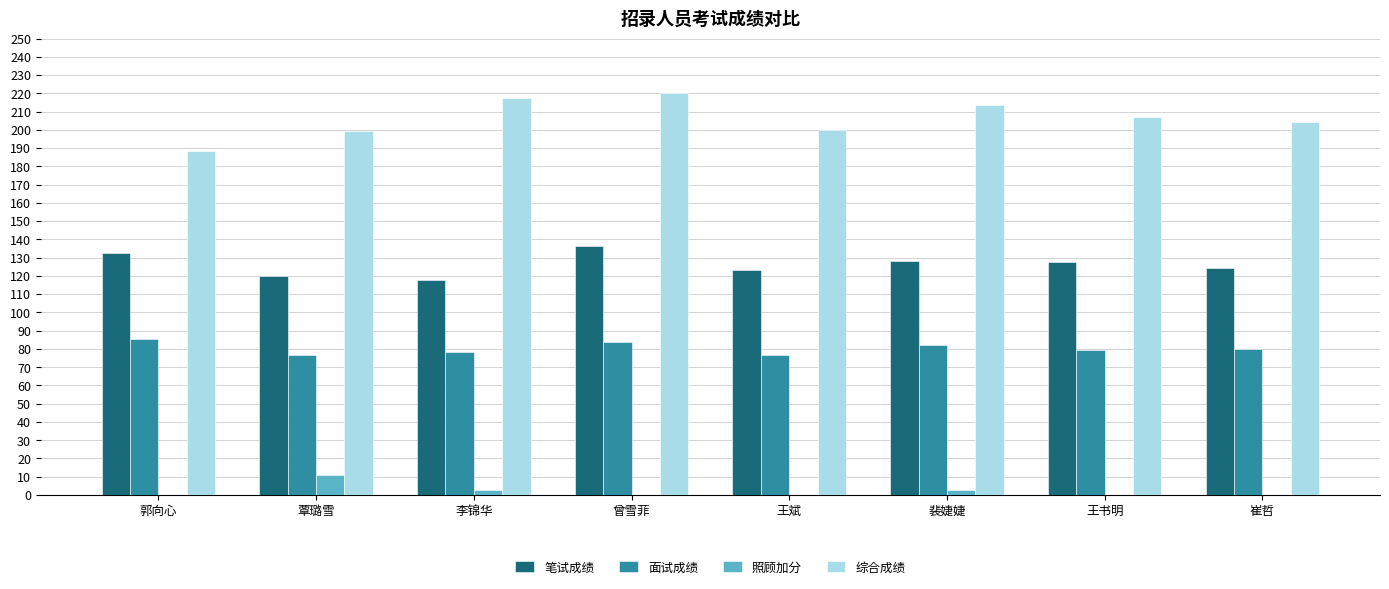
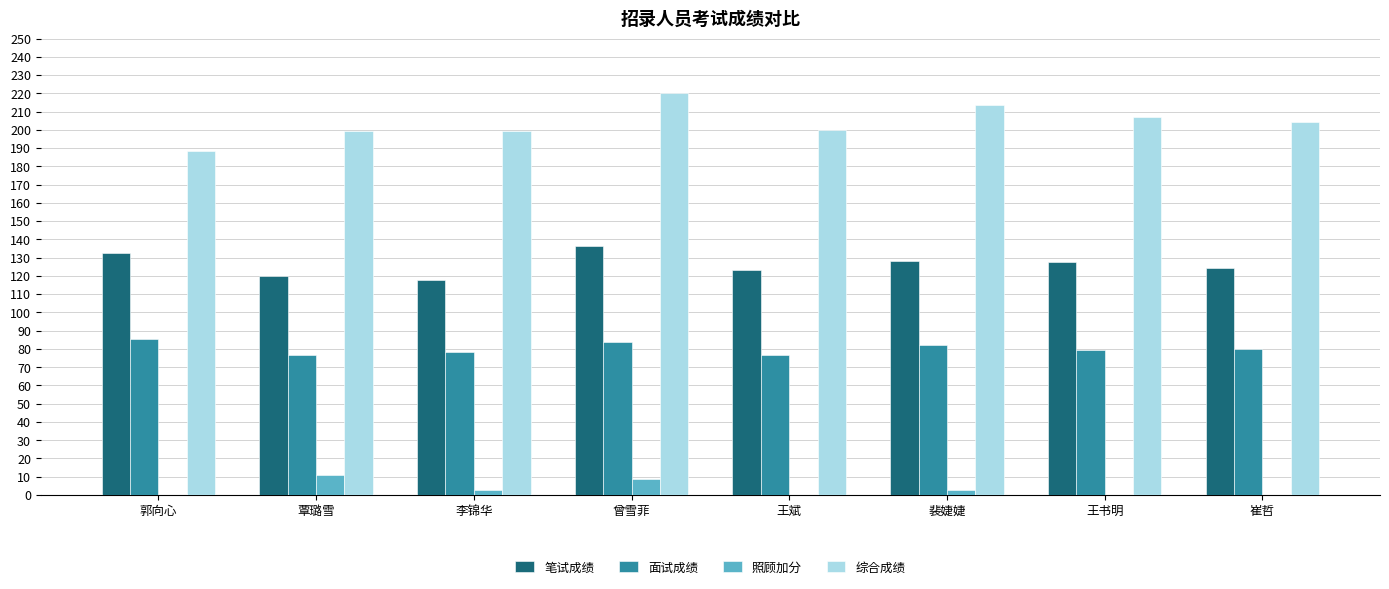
  {
    "照顾加分": {
      "郭向心": 0,
      "覃璐雪": 11,
      "李锦华": 3,
-     "曾雪菲": 0,
+     "曾雪菲": 9,
      "王斌": 0,
      "裴婕婕": 3,
      "王书明": 0,
      "崔哲": 0
    },
    "综合成绩": {
      "郭向心": 189,
      "覃璐雪": 200,
-     "李锦华": 217,
+     "李锦华": 199,
      "曾雪菲": 220,
      "王斌": 200,
      "裴婕婕": 213,
      "王书明": 207,
      "崔哲": 204
    }
  }
